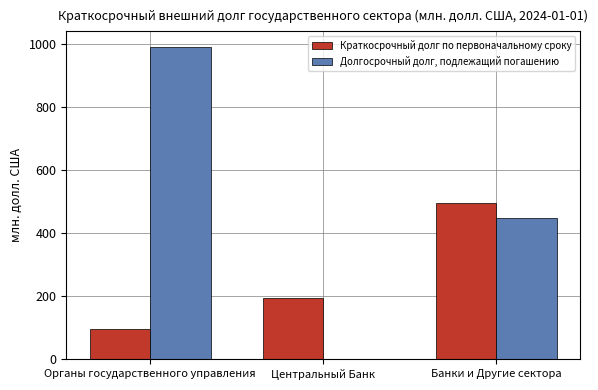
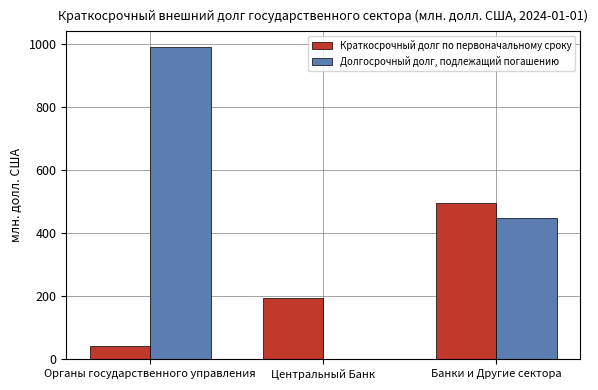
  {
    "Краткосрочный долг по первоначальному сроку": {
-     "Органы государственного управления": 90,
+     "Органы государственного управления": 40,
      "Центральный Банк": 200,
      "Банки и Другие сектора": 500
    },
    "Долгосрочный долг, подлежащий погашению": {
      "Органы государственного управления": 990,
      "Центральный Банк": 0,
      "Банки и Другие сектора": 450
    }
  }
